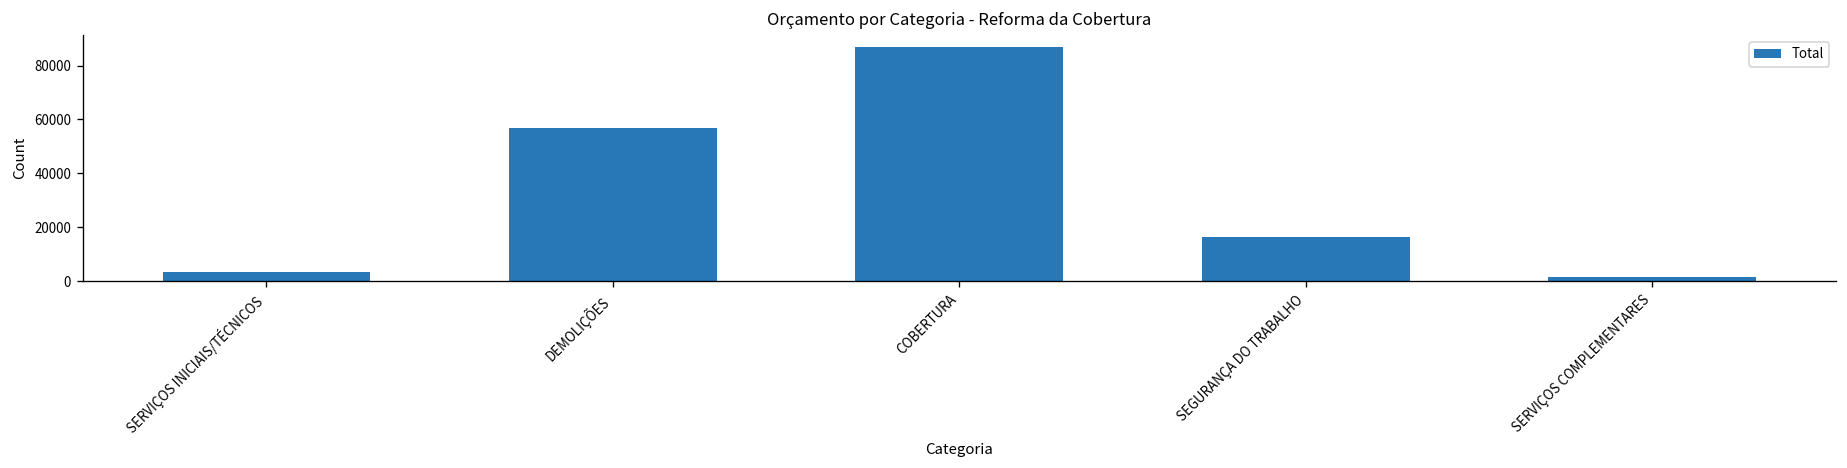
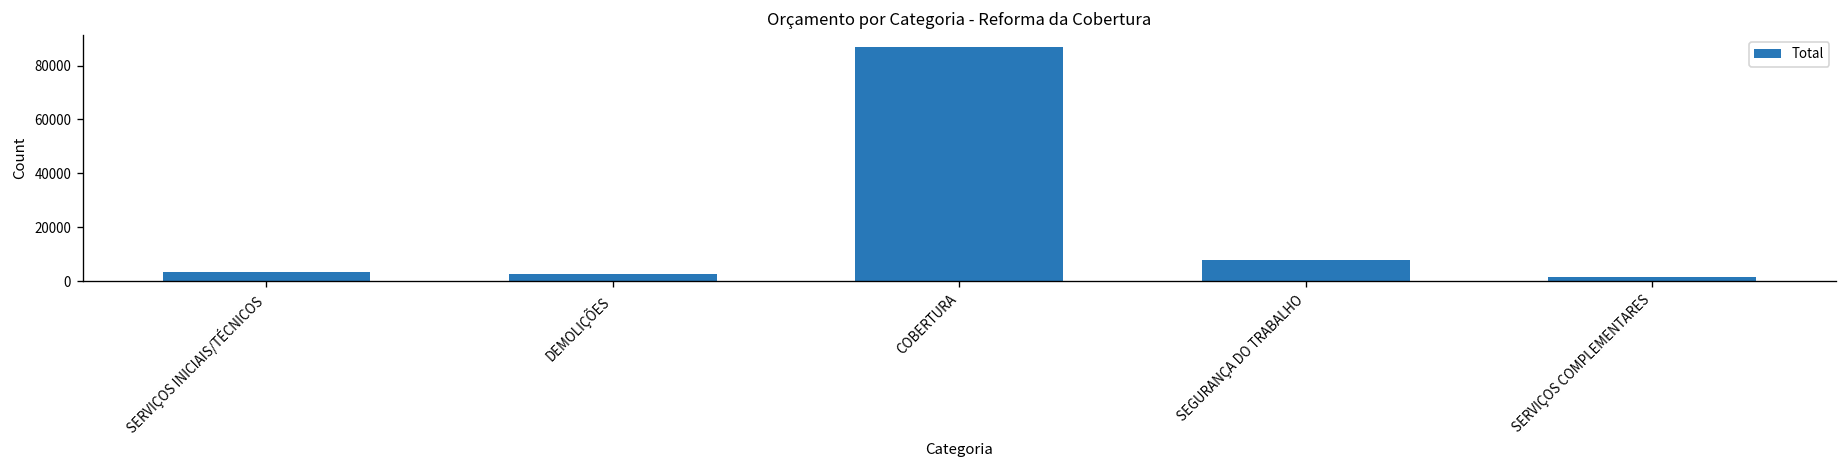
  {
    "SERVIÇOS INICIAIS/TÉCNICOS": 3000,
-   "DEMOLIÇÕES": 57000,
+   "DEMOLIÇÕES": 3000,
    "COBERTURA": 87000,
-   "SEGURANÇA DO TRABALHO": 16000,
+   "SEGURANÇA DO TRABALHO": 8000,
    "SERVIÇOS COMPLEMENTARES": 2000
  }
